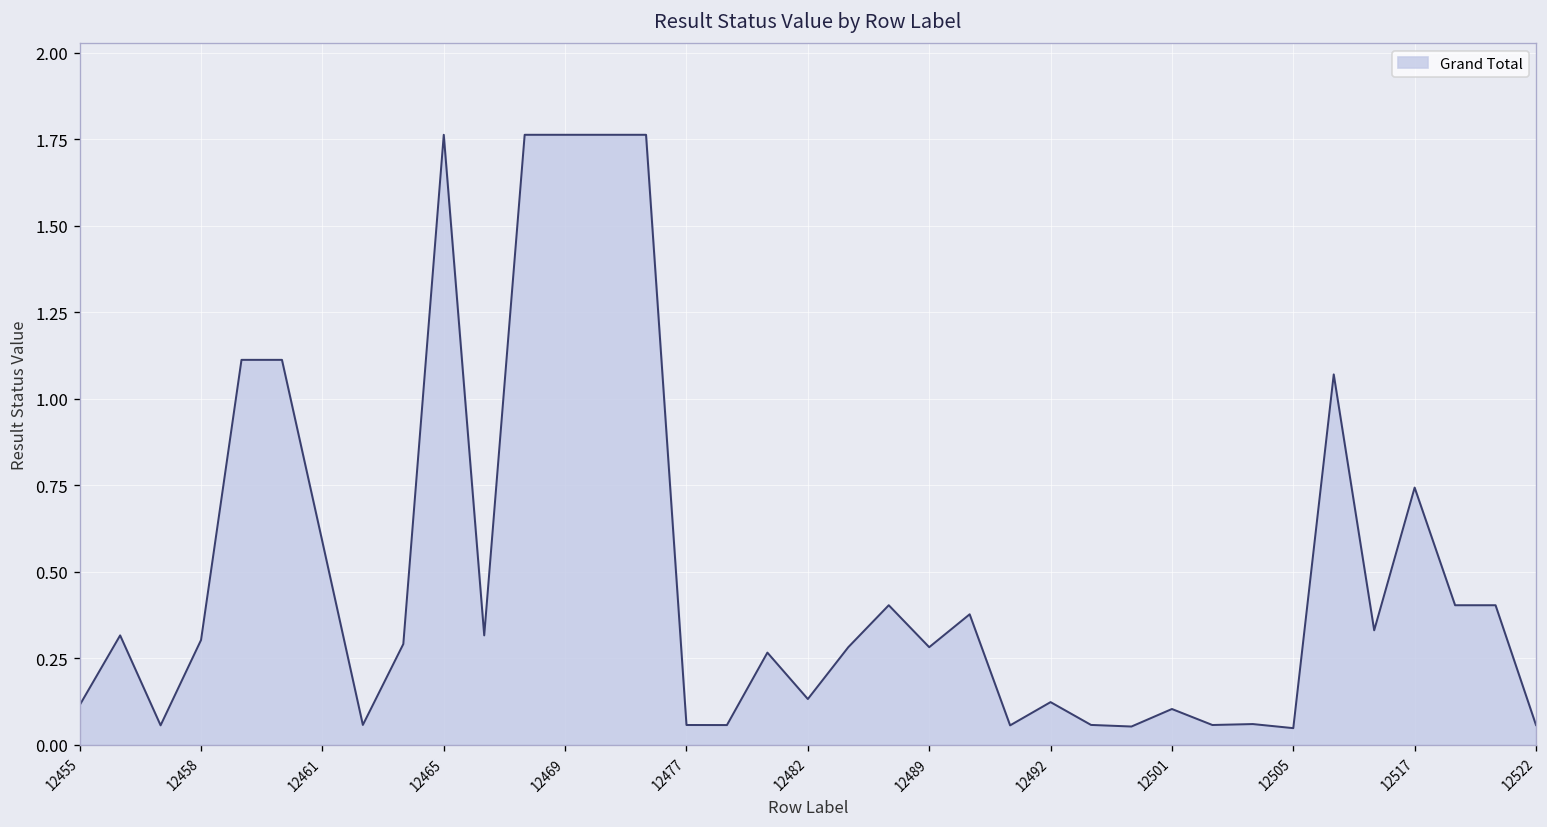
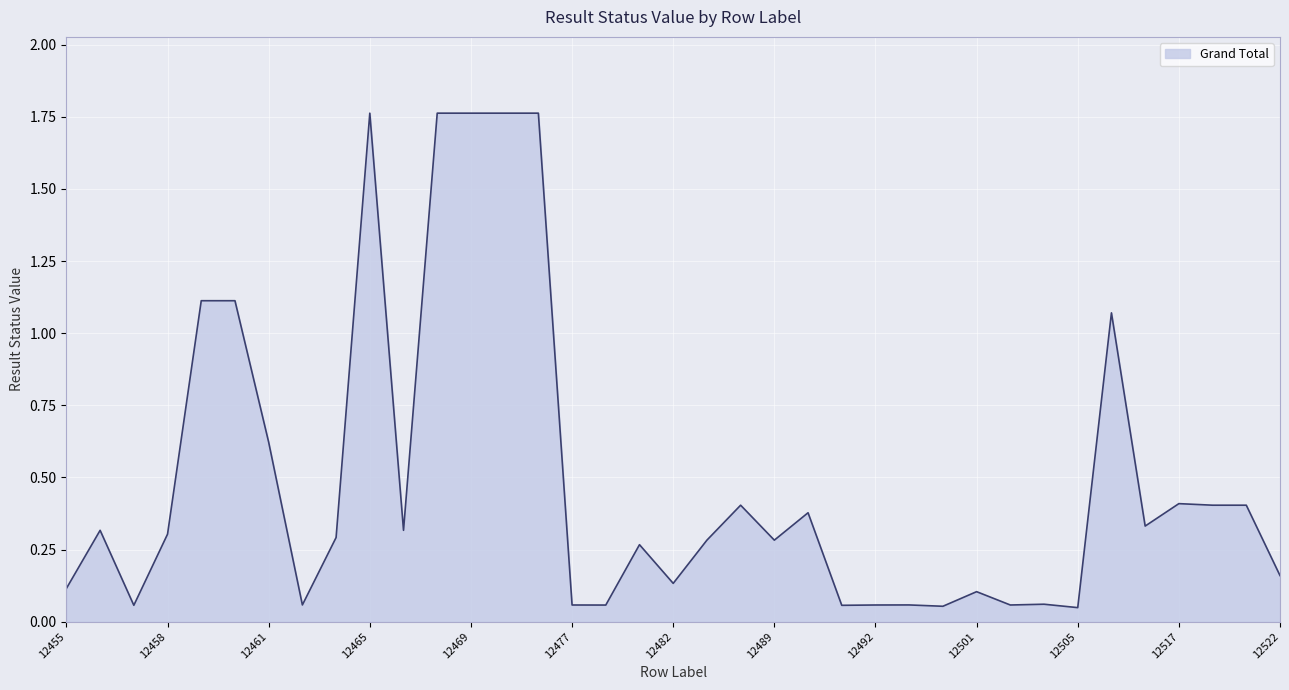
  {
    "12455": 0.12,
    "12458": 0.30,
-   "12461": 0.59,
+   "12461": 0.62,
    "12465": 1.76,
    "12469": 1.76,
    "12477": 0.06,
    "12482": 0.13,
    "12489": 0.28,
-   "12492": 0.12,
+   "12492": 0.06,
    "12501": 0.10,
    "12505": 0.05,
-   "12517": 0.74,
-   "12522": 0.06
+   "12517": 0.41,
+   "12522": 0.16
  }
